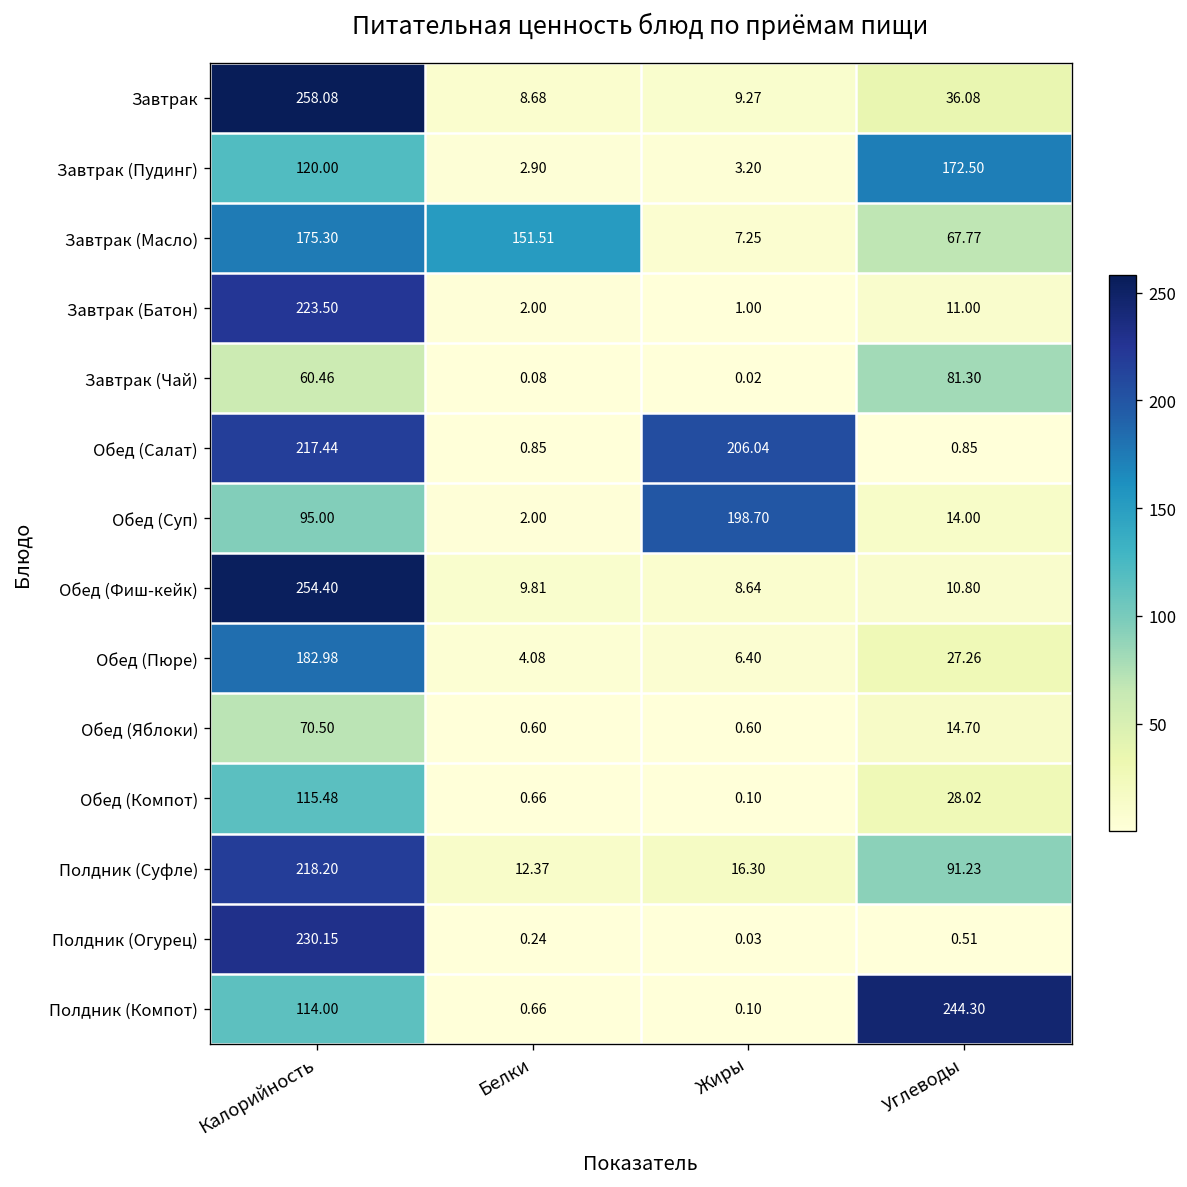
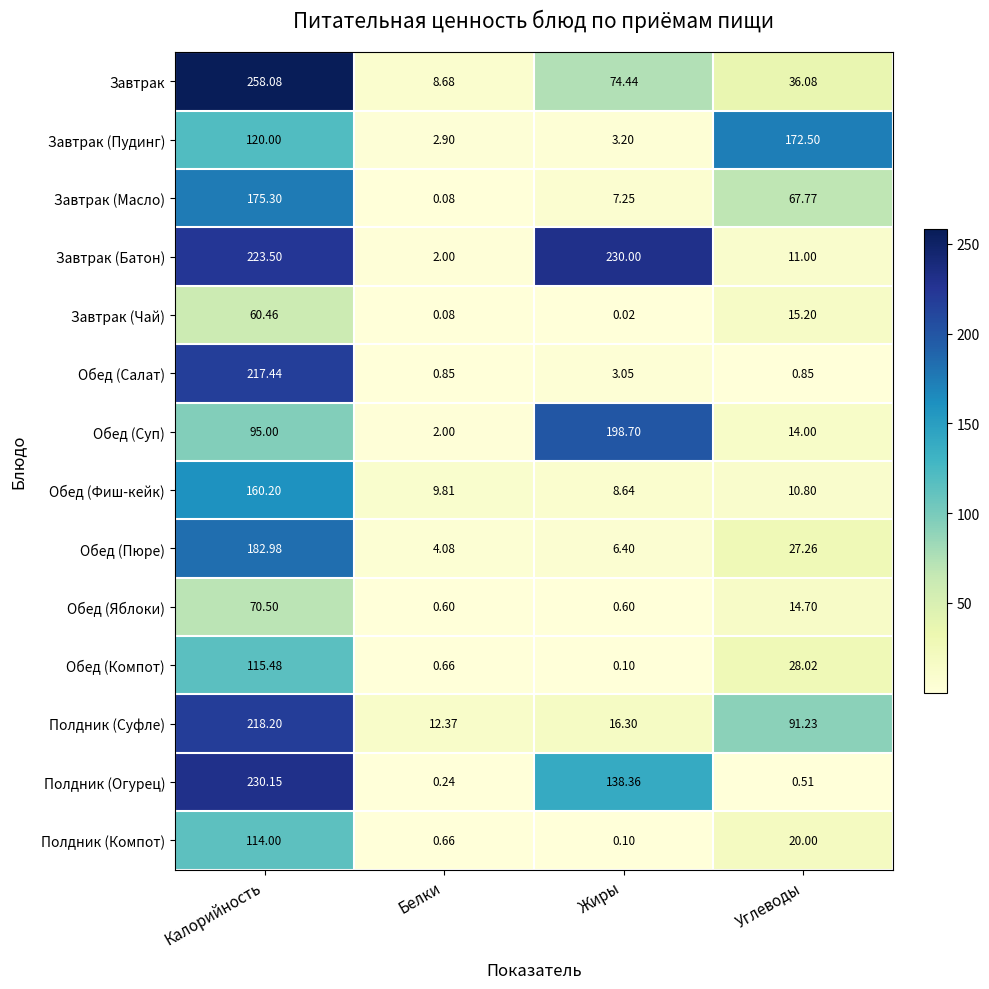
  {
    "Завтрак": {
      "Калорийность": 258.08,
      "Белки": 8.68,
-     "Жиры": 9.27,
+     "Жиры": 74.44,
      "Углеводы": 36.08
    },
    "Завтрак (Пудинг)": {
      "Калорийность": 120.00,
      "Белки": 2.90,
      "Жиры": 3.20,
      "Углеводы": 172.50
    },
    "Завтрак (Масло)": {
      "Калорийность": 175.30,
-     "Белки": 151.51,
+     "Белки": 0.08,
      "Жиры": 7.25,
      "Углеводы": 67.77
    },
    "Завтрак (Батон)": {
      "Калорийность": 223.50,
      "Белки": 2.00,
-     "Жиры": 1.00,
+     "Жиры": 230.00,
      "Углеводы": 11.00
    },
    "Завтрак (Чай)": {
      "Калорийность": 60.46,
      "Белки": 0.08,
      "Жиры": 0.02,
-     "Углеводы": 81.30
+     "Углеводы": 15.20
    },
    "Обед (Салат)": {
      "Калорийность": 217.44,
      "Белки": 0.85,
-     "Жиры": 206.04,
+     "Жиры": 3.05,
      "Углеводы": 0.85
    },
    "Обед (Суп)": {
      "Калорийность": 95.00,
      "Белки": 2.00,
      "Жиры": 198.70,
      "Углеводы": 14.00
    },
    "Обед (Фиш-кейк)": {
-     "Калорийность": 254.40,
+     "Калорийность": 160.20,
      "Белки": 9.81,
      "Жиры": 8.64,
      "Углеводы": 10.80
    },
    "Обед (Пюре)": {
      "Калорийность": 182.98,
      "Белки": 4.08,
      "Жиры": 6.40,
      "Углеводы": 27.26
    },
    "Обед (Яблоки)": {
      "Калорийность": 70.50,
      "Белки": 0.60,
      "Жиры": 0.60,
      "Углеводы": 14.70
    },
    "Обед (Компот)": {
      "Калорийность": 115.48,
      "Белки": 0.66,
      "Жиры": 0.10,
      "Углеводы": 28.02
    },
    "Полдник (Суфле)": {
      "Калорийность": 218.20,
      "Белки": 12.37,
      "Жиры": 16.30,
      "Углеводы": 91.23
    },
    "Полдник (Огурец)": {
      "Калорийность": 230.15,
      "Белки": 0.24,
-     "Жиры": 0.03,
+     "Жиры": 138.36,
      "Углеводы": 0.51
    },
    "Полдник (Компот)": {
      "Калорийность": 114.00,
      "Белки": 0.66,
      "Жиры": 0.10,
-     "Углеводы": 244.30
+     "Углеводы": 20.00
    }
  }
